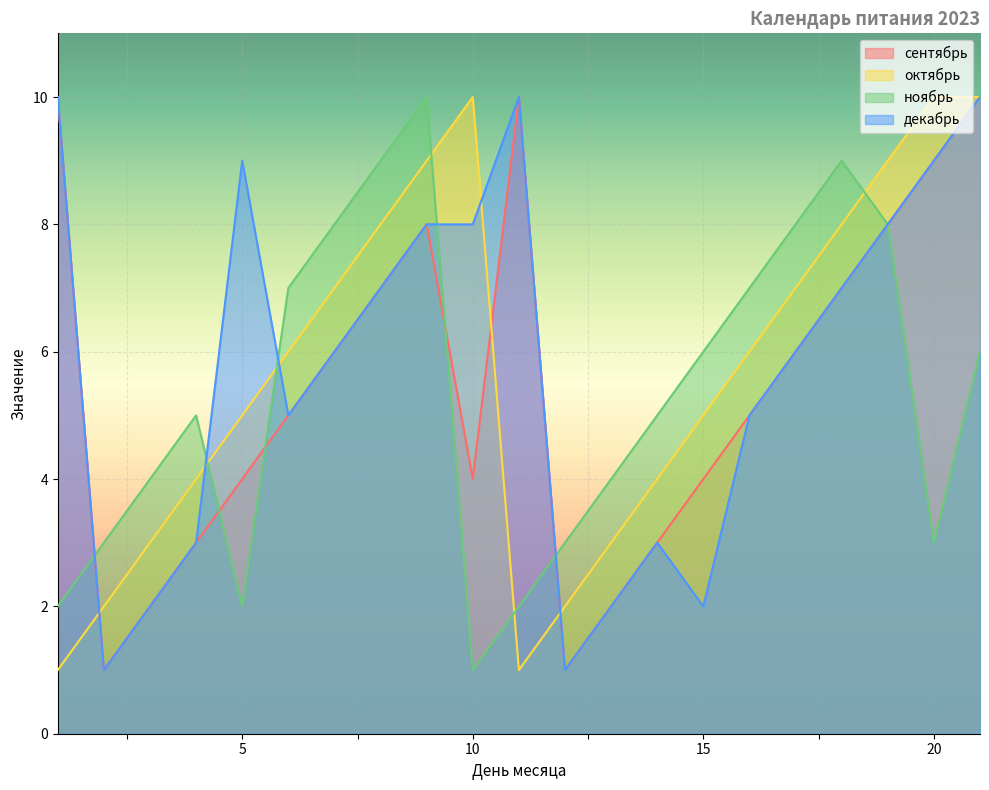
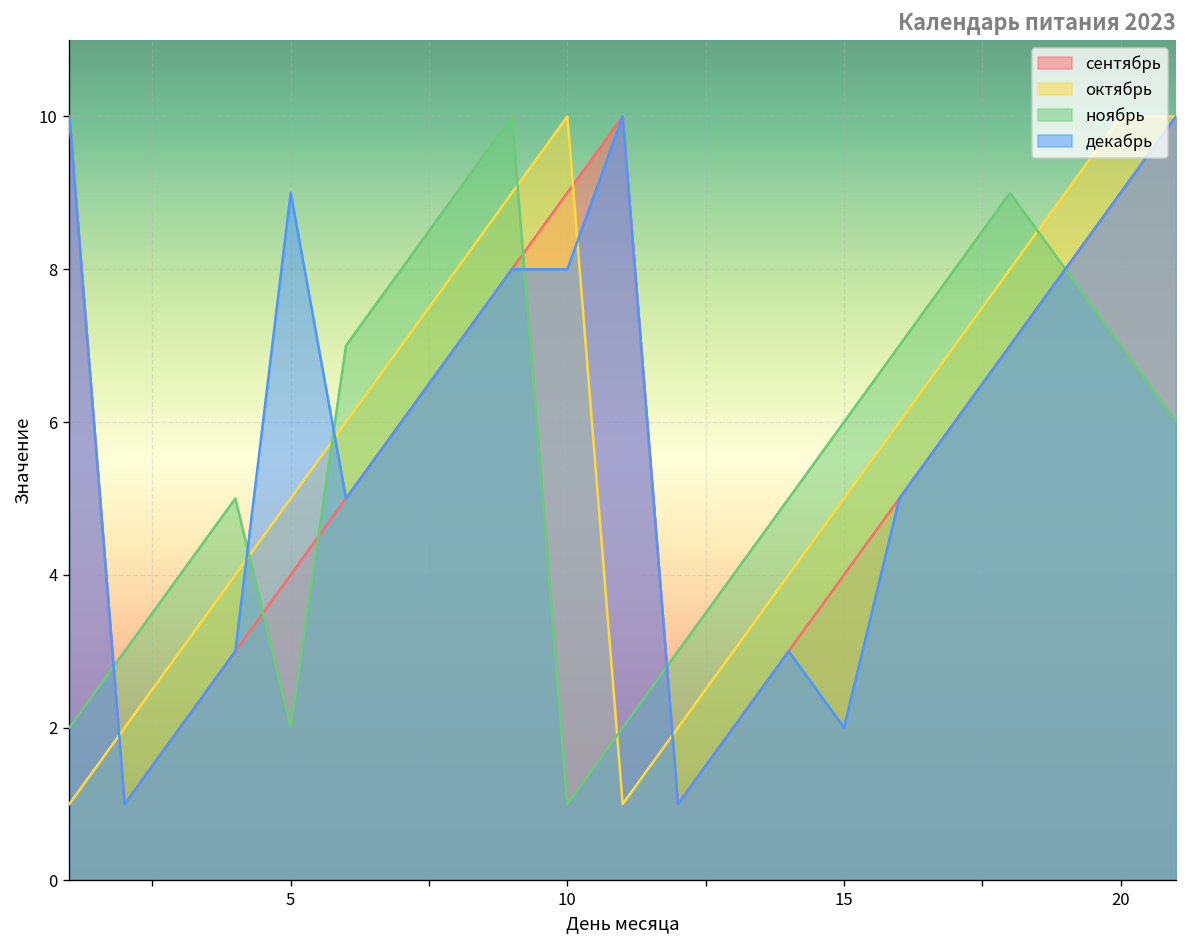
  {
    "сентябрь": {
      "5": 4,
-     "10": 4,
+     "10": 9,
      "15": 4
    },
    "октябрь": {
      "5": 5,
      "10": 10,
      "15": 5
    },
    "ноябрь": {
      "5": 2,
      "10": 1,
      "15": 6,
-     "20": 3
+     "20": 7
    },
    "декабрь": {
      "5": 9,
      "10": 8,
      "15": 2
    }
  }
